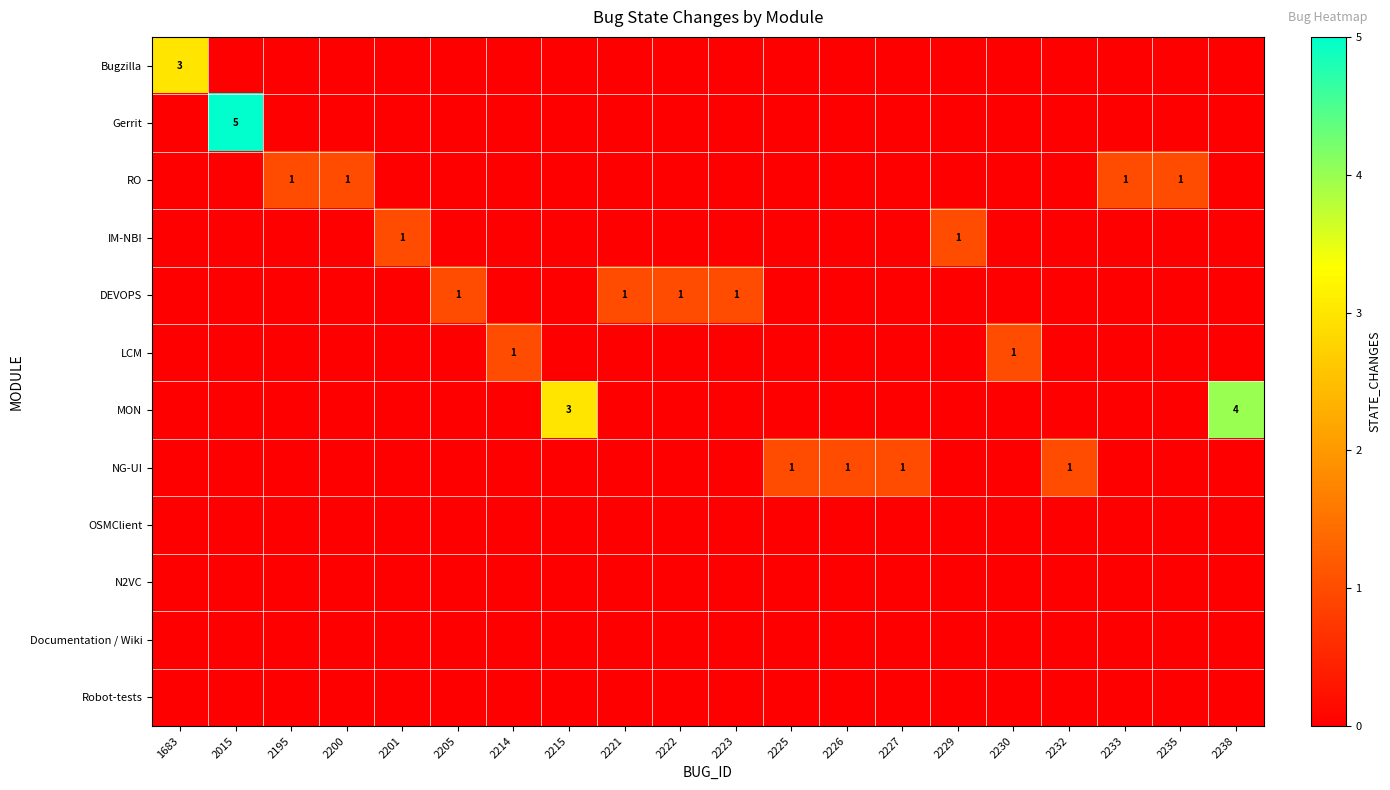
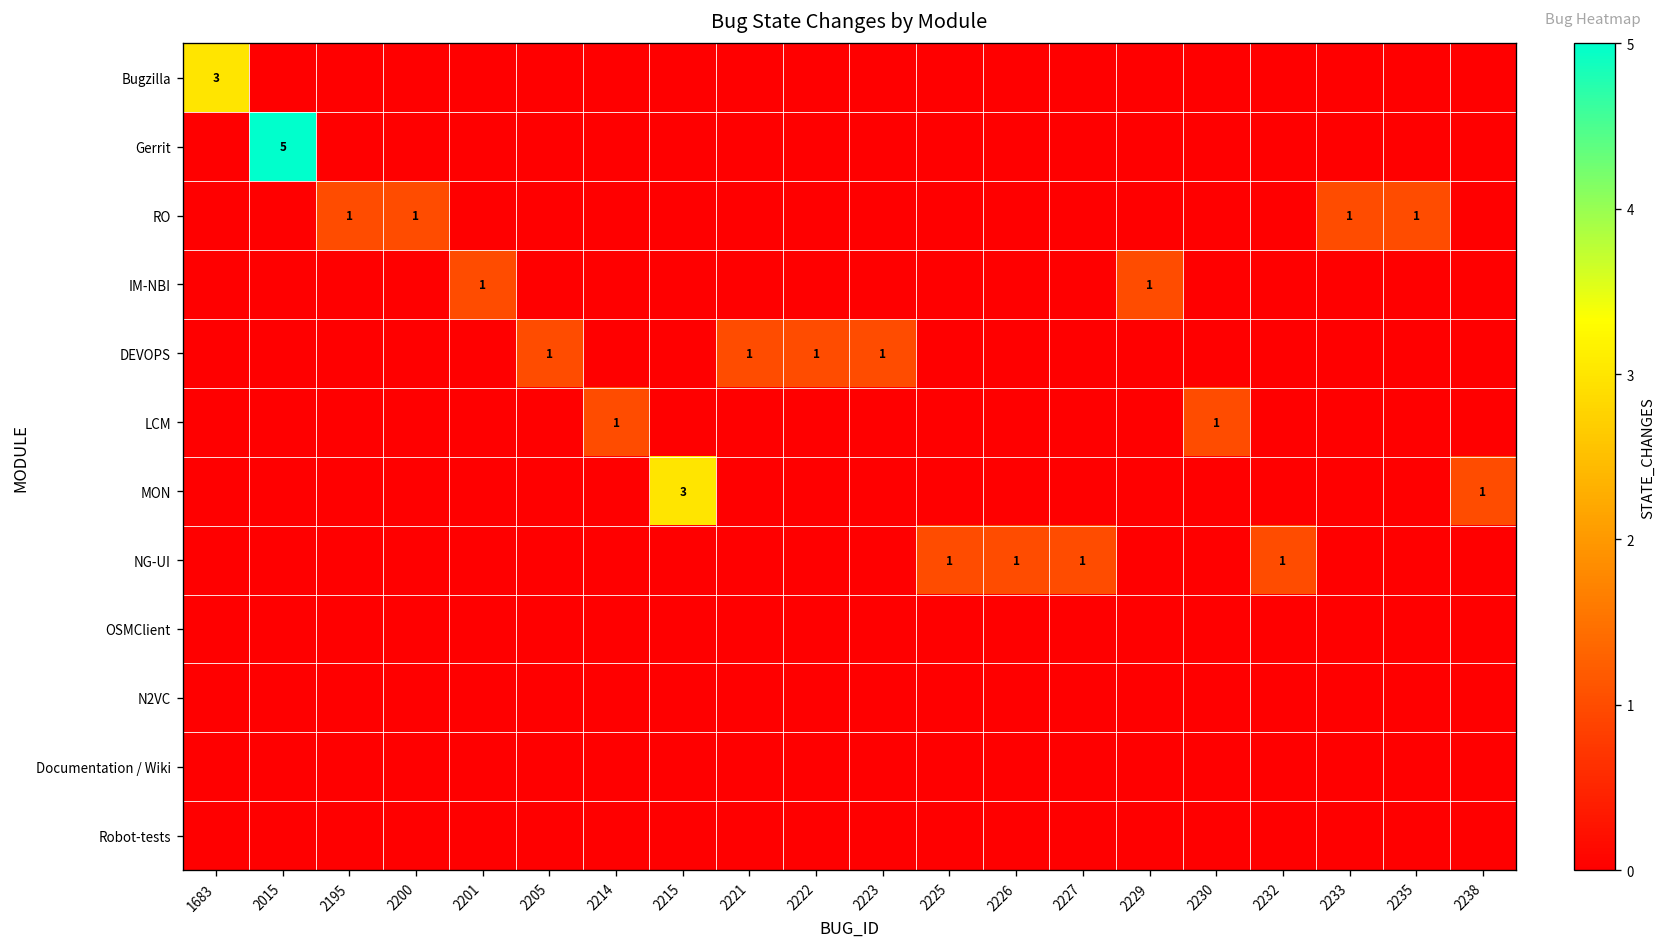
  {
    "Bugzilla": {
      "1683": 3
    },
    "Gerrit": {
      "2015": 5
    },
    "RO": {
      "2195": 1,
      "2200": 1,
      "2233": 1,
      "2235": 1
    },
    "IM-NBI": {
      "2201": 1,
      "2229": 1
    },
    "DEVOPS": {
      "2205": 1,
      "2221": 1,
      "2222": 1,
      "2223": 1
    },
    "LCM": {
      "2214": 1,
      "2230": 1
    },
    "MON": {
      "2215": 3,
-     "2238": 4
+     "2238": 1
    },
    "NG-UI": {
      "2225": 1,
      "2226": 1,
      "2227": 1,
      "2232": 1
    }
  }
